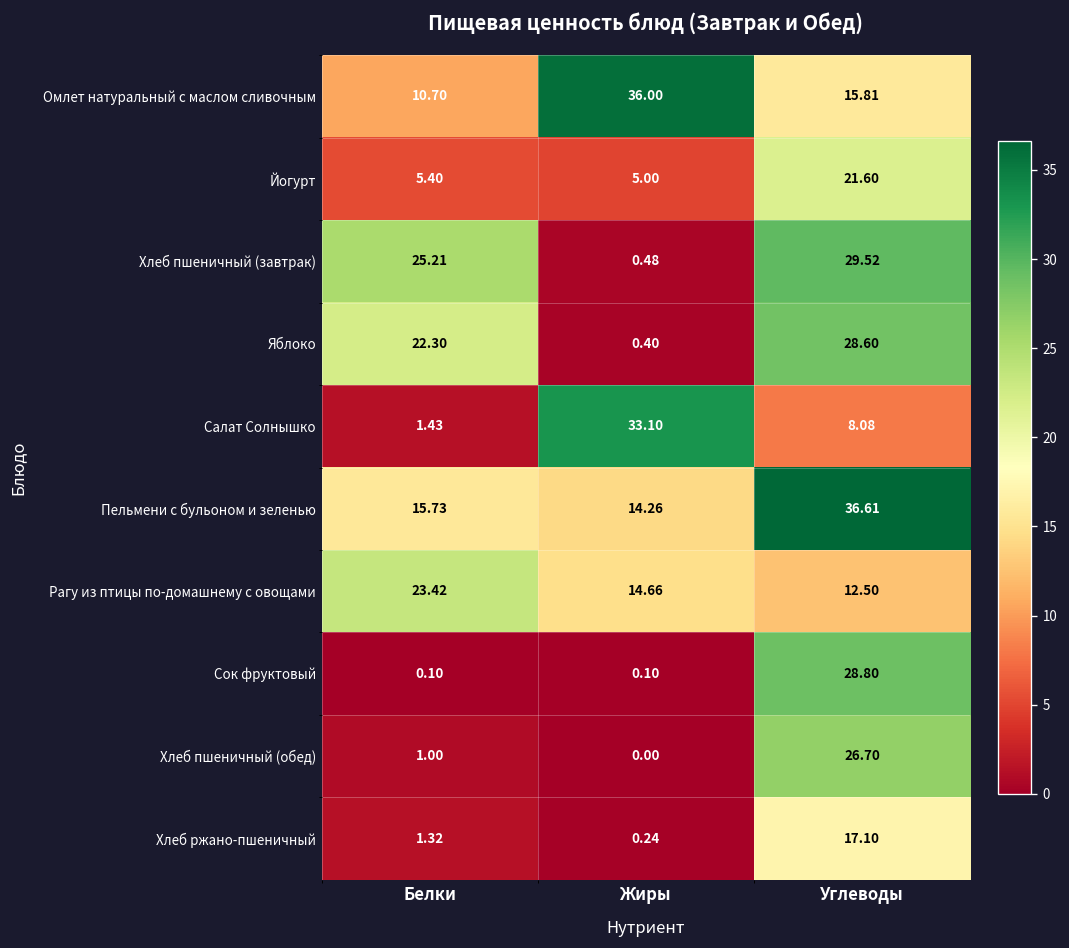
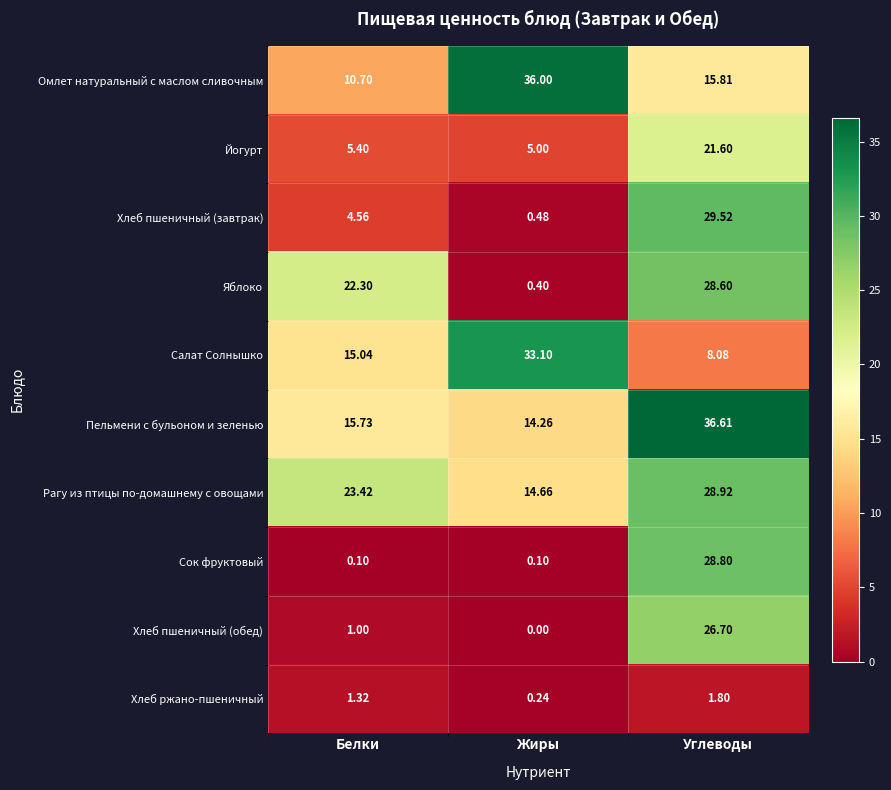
  {
    "Омлет натуральный с маслом сливочным": {
      "Белки": 10.70,
      "Жиры": 36.00,
      "Углеводы": 15.81
    },
    "Йогурт": {
      "Белки": 5.40,
      "Жиры": 5.00,
      "Углеводы": 21.60
    },
    "Хлеб пшеничный (завтрак)": {
-     "Белки": 25.21,
+     "Белки": 4.56,
      "Жиры": 0.48,
      "Углеводы": 29.52
    },
    "Яблоко": {
      "Белки": 22.30,
      "Жиры": 0.40,
      "Углеводы": 28.60
    },
    "Салат Солнышко": {
-     "Белки": 1.43,
+     "Белки": 15.04,
      "Жиры": 33.10,
      "Углеводы": 8.08
    },
    "Пельмени с бульоном и зеленью": {
      "Белки": 15.73,
      "Жиры": 14.26,
      "Углеводы": 36.61
    },
    "Рагу из птицы по-домашнему с овощами": {
      "Белки": 23.42,
      "Жиры": 14.66,
-     "Углеводы": 12.50
+     "Углеводы": 28.92
    },
    "Сок фруктовый": {
      "Белки": 0.10,
      "Жиры": 0.10,
      "Углеводы": 28.80
    },
    "Хлеб пшеничный (обед)": {
      "Белки": 1.00,
      "Жиры": 0.00,
      "Углеводы": 26.70
    },
    "Хлеб ржано-пшеничный": {
      "Белки": 1.32,
      "Жиры": 0.24,
-     "Углеводы": 17.10
+     "Углеводы": 1.80
    }
  }
